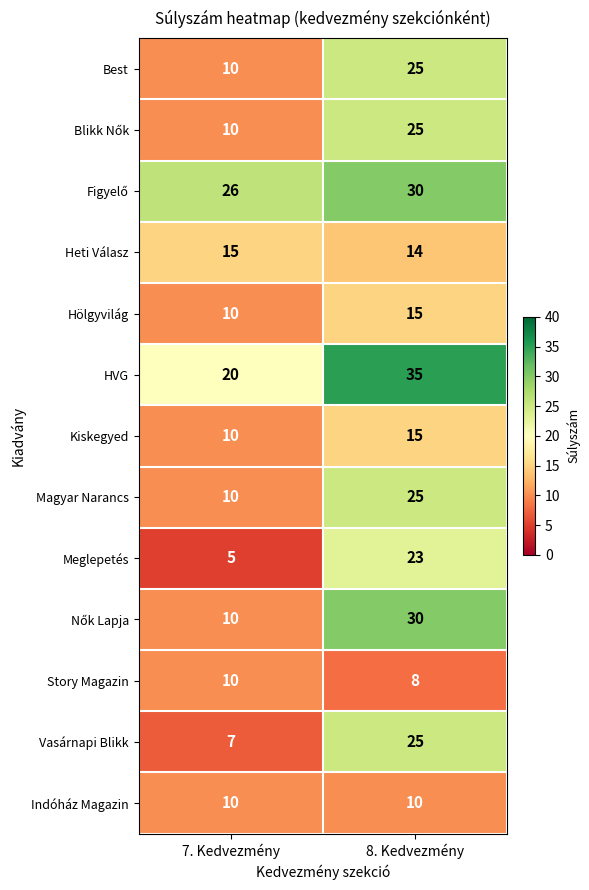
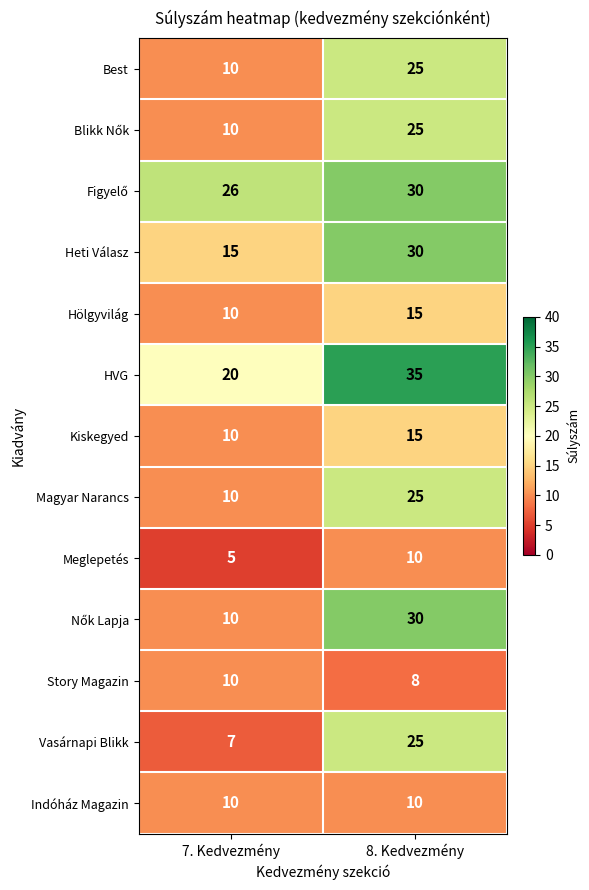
  {
    "Best": {
      "7. Kedvezmény": 10,
      "8. Kedvezmény": 25
    },
    "Blikk Nők": {
      "7. Kedvezmény": 10,
      "8. Kedvezmény": 25
    },
    "Figyelő": {
      "7. Kedvezmény": 26,
      "8. Kedvezmény": 30
    },
    "Heti Válasz": {
      "7. Kedvezmény": 15,
-     "8. Kedvezmény": 14
+     "8. Kedvezmény": 30
    },
    "Hölgyvilág": {
      "7. Kedvezmény": 10,
      "8. Kedvezmény": 15
    },
    "HVG": {
      "7. Kedvezmény": 20,
      "8. Kedvezmény": 35
    },
    "Kiskegyed": {
      "7. Kedvezmény": 10,
      "8. Kedvezmény": 15
    },
    "Magyar Narancs": {
      "7. Kedvezmény": 10,
      "8. Kedvezmény": 25
    },
    "Meglepetés": {
      "7. Kedvezmény": 5,
-     "8. Kedvezmény": 23
+     "8. Kedvezmény": 10
    },
    "Nők Lapja": {
      "7. Kedvezmény": 10,
      "8. Kedvezmény": 30
    },
    "Story Magazin": {
      "7. Kedvezmény": 10,
      "8. Kedvezmény": 8
    },
    "Vasárnapi Blikk": {
      "7. Kedvezmény": 7,
      "8. Kedvezmény": 25
    },
    "Indóház Magazin": {
      "7. Kedvezmény": 10,
      "8. Kedvezmény": 10
    }
  }
